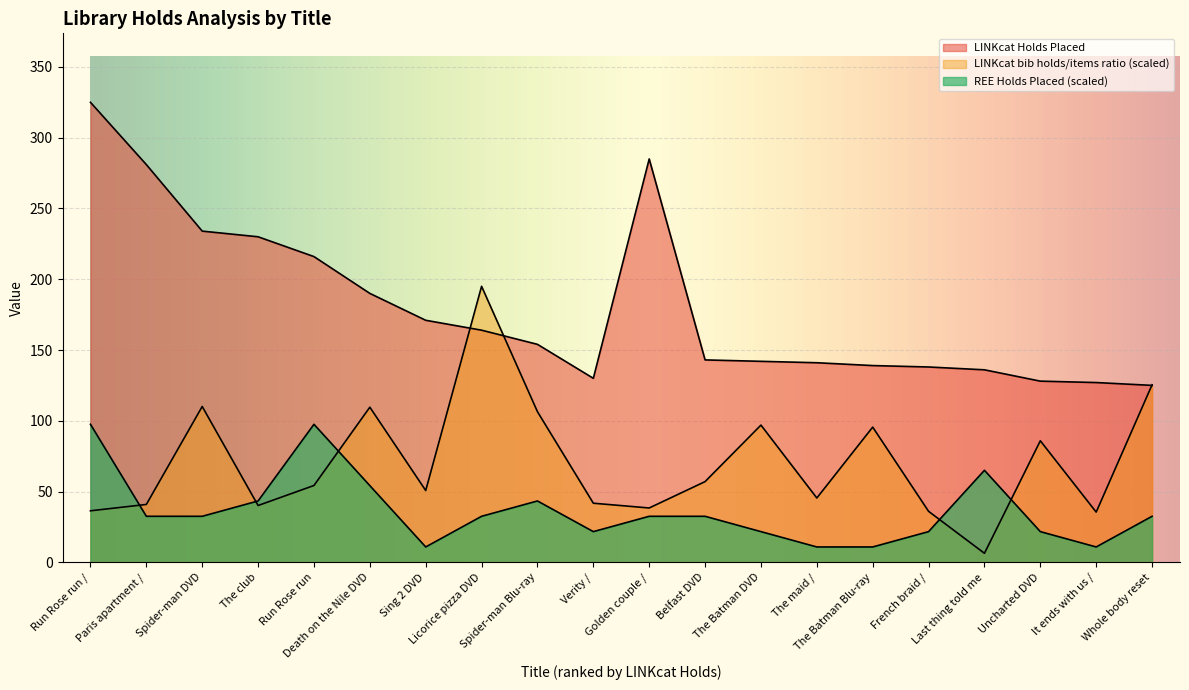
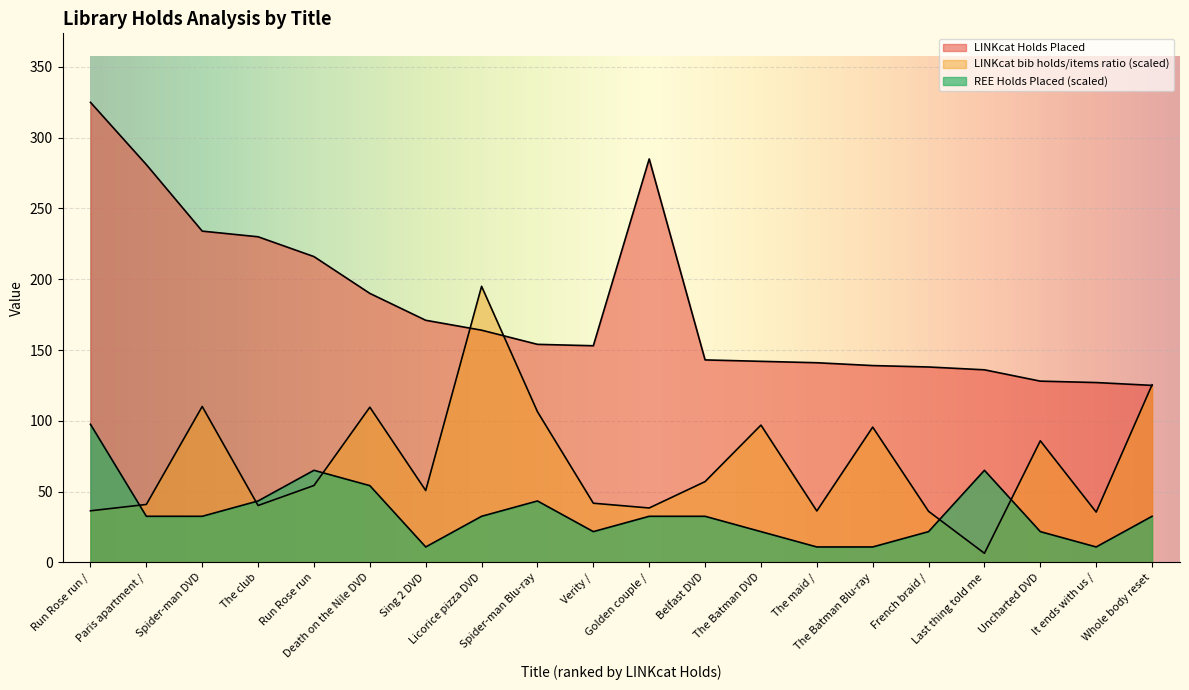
  {
    "LINKcat Holds Placed": {
      "Run Rose run /": 325,
      "Paris apartment /": 281,
      "Spider-man DVD": 234,
      "The club": 230,
      "Run Rose run": 216,
      "Death on the Nile DVD": 190,
      "Sing 2 DVD": 171,
      "Licorice pizza DVD": 164,
      "Spider-man Blu-ray": 154,
-     "Verity /": 130,
+     "Verity /": 153,
      "Golden couple /": 285,
      "Belfast DVD": 143,
      "The Batman DVD": 142,
      "The maid /": 141,
      "The Batman Blu-ray": 139,
      "French braid /": 138,
      "Last thing told me": 136,
      "Uncharted DVD": 128,
      "It ends with us /": 127
    },
    "LINKcat bib holds/items ratio (scaled)": {
      "Run Rose run /": 36,
      "Paris apartment /": 41,
      "Spider-man DVD": 110,
      "The club": 40,
      "Run Rose run": 54,
      "Death on the Nile DVD": 110,
      "Sing 2 DVD": 51,
      "Licorice pizza DVD": 195,
      "Spider-man Blu-ray": 106,
      "Verity /": 42,
      "Golden couple /": 38,
      "Belfast DVD": 57,
      "The Batman DVD": 97,
-     "The maid /": 45,
+     "The maid /": 36,
      "The Batman Blu-ray": 96,
      "French braid /": 36,
      "Last thing told me": 6,
      "Uncharted DVD": 86,
      "It ends with us /": 35
    },
    "REE Holds Placed (scaled)": {
      "Run Rose run /": 98,
      "Paris apartment /": 33,
      "Spider-man DVD": 33,
      "The club": 43,
-     "Run Rose run": 98,
+     "Run Rose run": 65,
      "Death on the Nile DVD": 54,
      "Sing 2 DVD": 11,
      "Licorice pizza DVD": 33,
      "Spider-man Blu-ray": 43,
      "Verity /": 22,
      "Golden couple /": 33,
      "Belfast DVD": 33,
      "The Batman DVD": 22,
      "The maid /": 11,
      "The Batman Blu-ray": 11,
      "French braid /": 22,
      "Last thing told me": 65,
      "Uncharted DVD": 22,
      "It ends with us /": 11,
      "Whole body reset": 33
    }
  }
